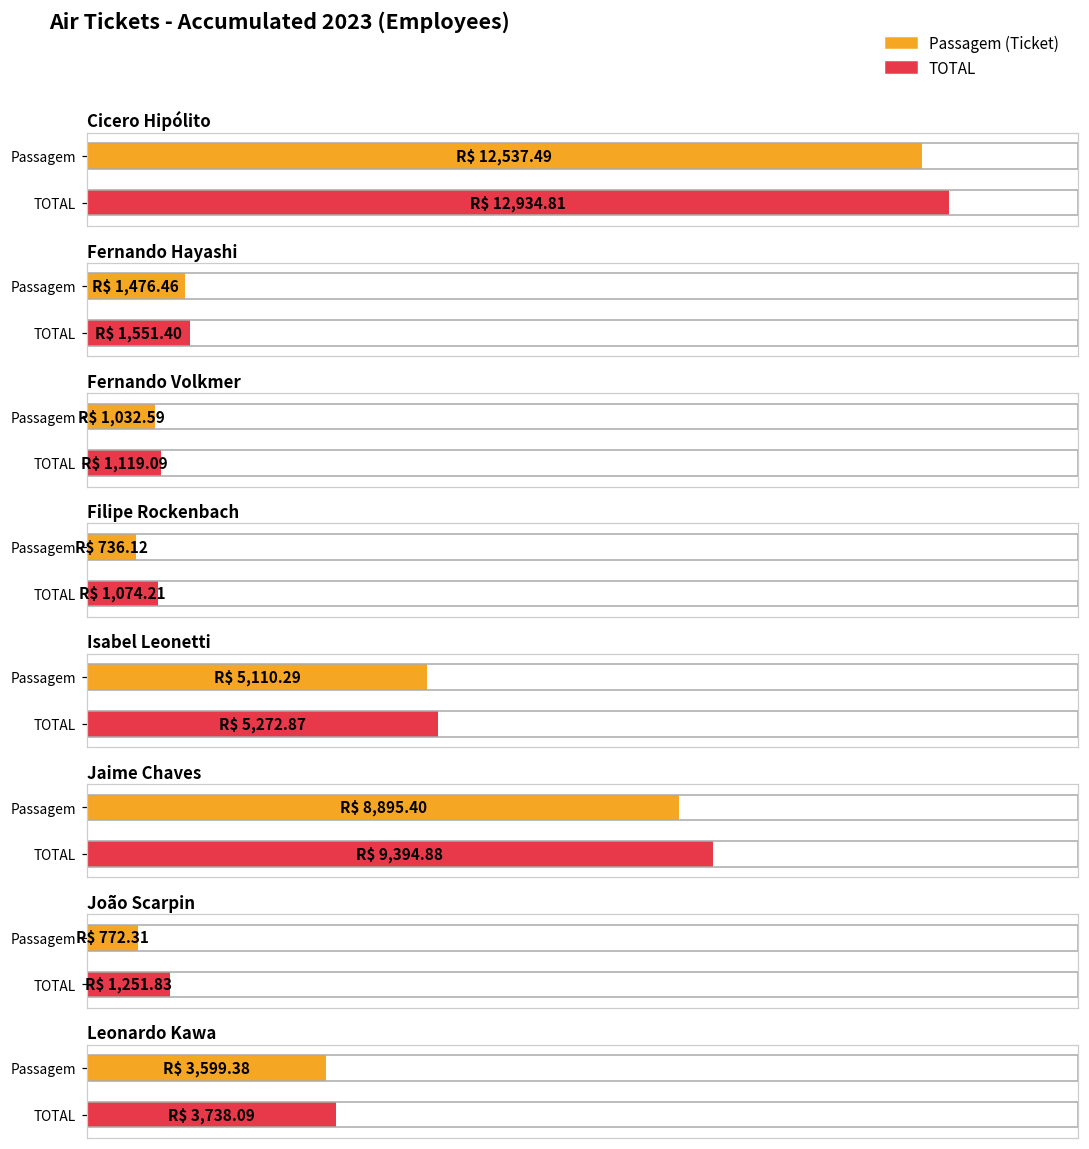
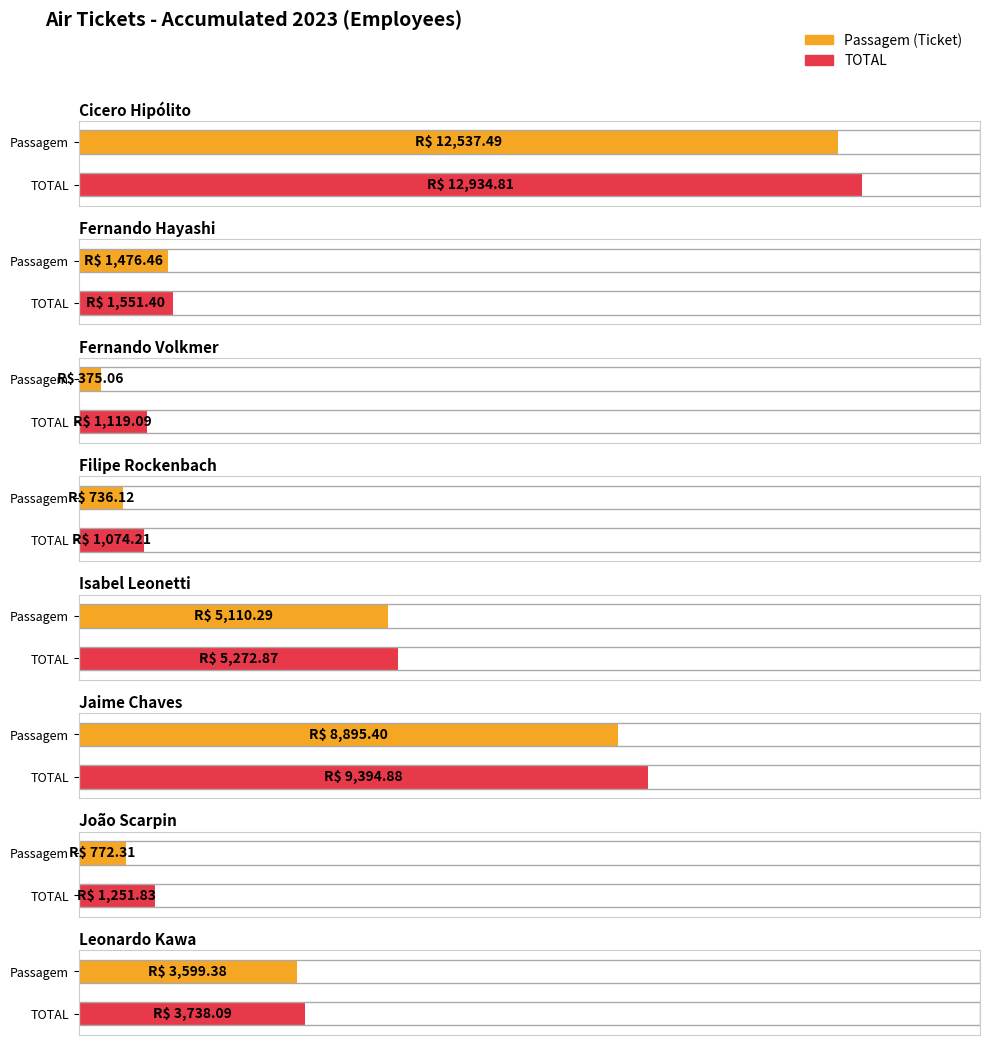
  {
    "Cicero Hipólito": {
      "Passagem": "12,537.49",
      "TOTAL": "12,934.81"
    },
    "Fernando Hayashi": {
      "Passagem": "1,476.46",
      "TOTAL": "1,551.40"
    },
    "Fernando Volkmer": {
-     "Passagem": "1,032.59",
+     "Passagem": "375.06",
      "TOTAL": "1,119.09"
    },
    "Filipe Rockenbach": {
      "Passagem": "736.12",
      "TOTAL": "1,074.21"
    },
    "Isabel Leonetti": {
      "Passagem": "5,110.29",
      "TOTAL": "5,272.87"
    },
    "Jaime Chaves": {
      "Passagem": "8,895.40",
      "TOTAL": "9,394.88"
    },
    "João Scarpin": {
      "Passagem": "772.31",
      "TOTAL": "1,251.83"
    },
    "Leonardo Kawa": {
      "Passagem": "3,599.38",
      "TOTAL": "3,738.09"
    }
  }
